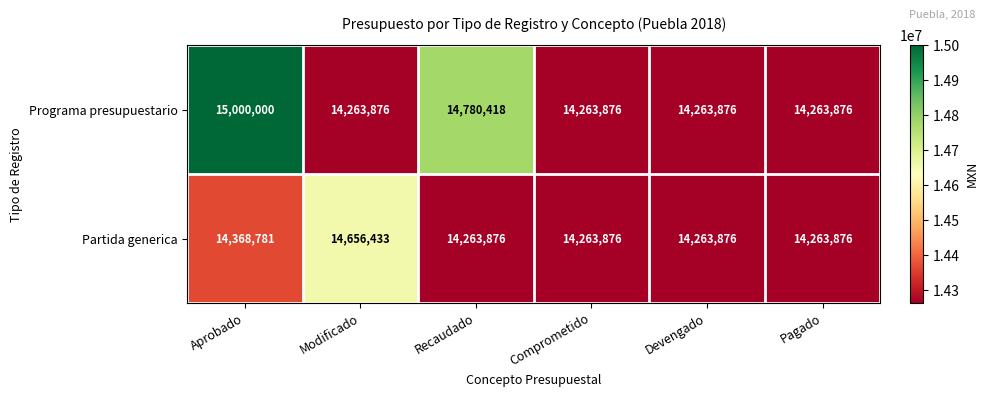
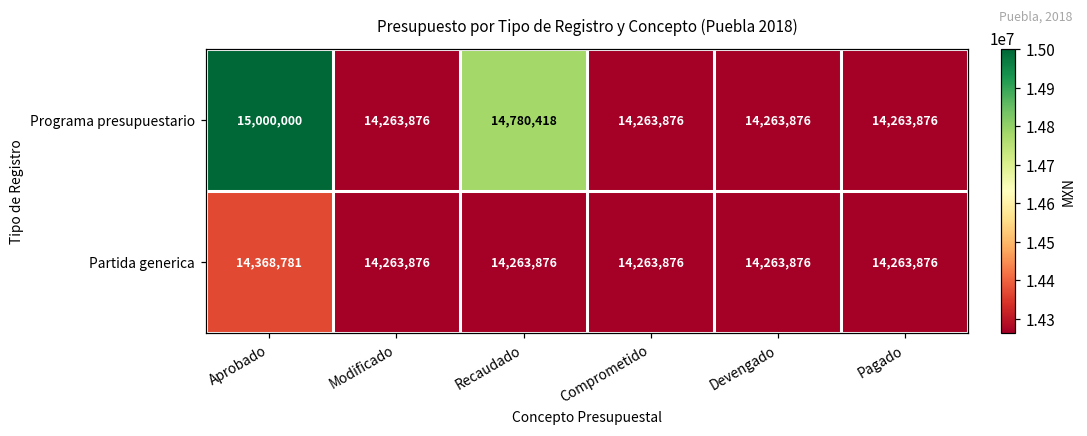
  {
    "Programa presupuestario": {
      "Aprobado": "15,000,000",
      "Modificado": "14,263,876",
      "Recaudado": "14,780,418",
      "Comprometido": "14,263,876",
      "Devengado": "14,263,876",
      "Pagado": "14,263,876"
    },
    "Partida generica": {
      "Aprobado": "14,368,781",
-     "Modificado": "14,656,433",
+     "Modificado": "14,263,876",
      "Recaudado": "14,263,876",
      "Comprometido": "14,263,876",
      "Devengado": "14,263,876",
      "Pagado": "14,263,876"
    }
  }
